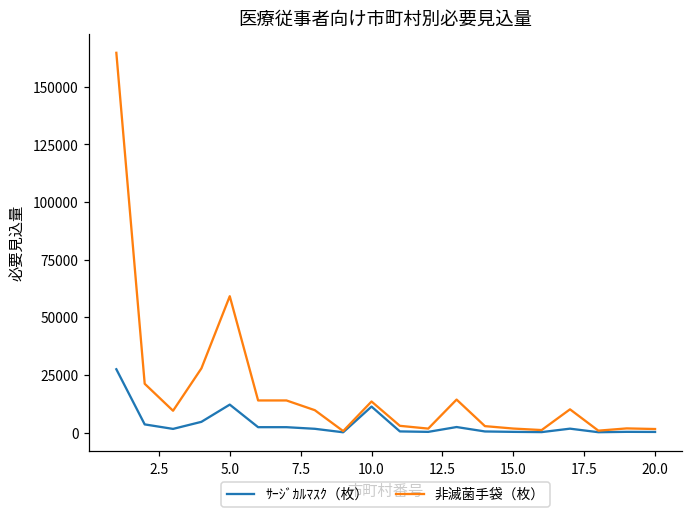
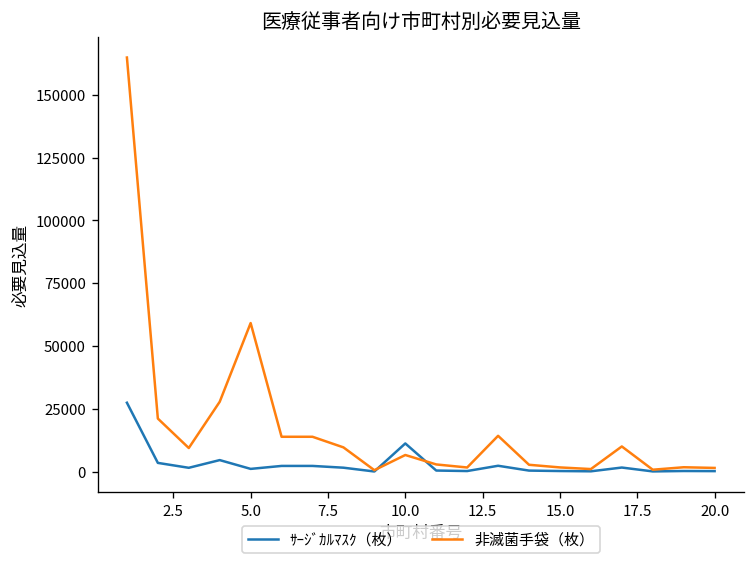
  {
    "ｻｰｼﾞｶﾙﾏｽｸ（枚）": {
-     "5.0": 12000,
+     "5.0": 1000,
      "10.0": 11000,
      "15.0": 0,
      "20.0": 0
    },
    "非滅菌手袋（枚）": {
      "5.0": 59000,
-     "10.0": 13000,
+     "10.0": 7000,
      "15.0": 2000,
      "20.0": 2000
    }
  }
